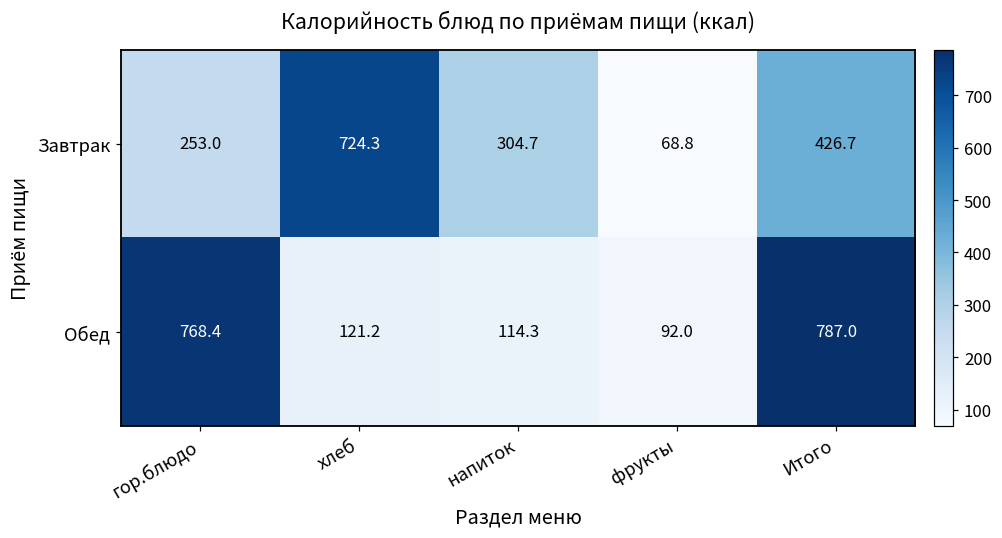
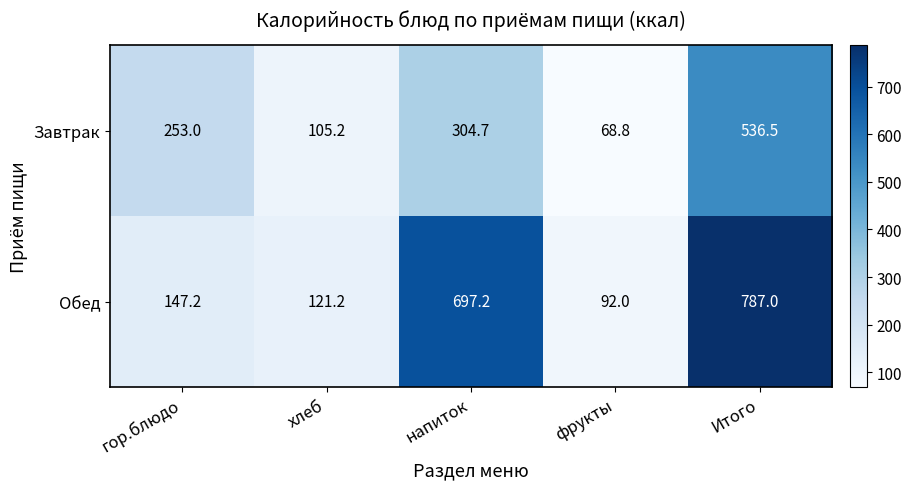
  {
    "Завтрак": {
      "гор.блюдо": 253.0,
-     "хлеб": 724.3,
+     "хлеб": 105.2,
      "напиток": 304.7,
      "фрукты": 68.8,
-     "Итого": 426.7
+     "Итого": 536.5
    },
    "Обед": {
-     "гор.блюдо": 768.4,
+     "гор.блюдо": 147.2,
      "хлеб": 121.2,
-     "напиток": 114.3,
+     "напиток": 697.2,
      "фрукты": 92.0,
      "Итого": 787.0
    }
  }
